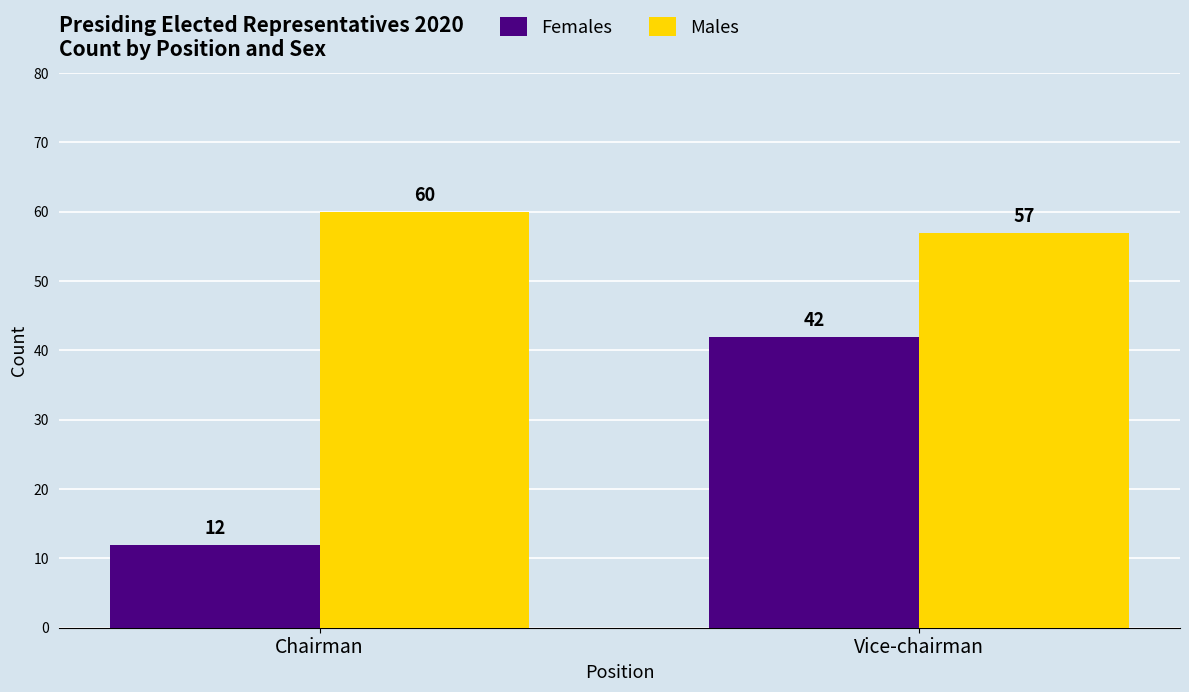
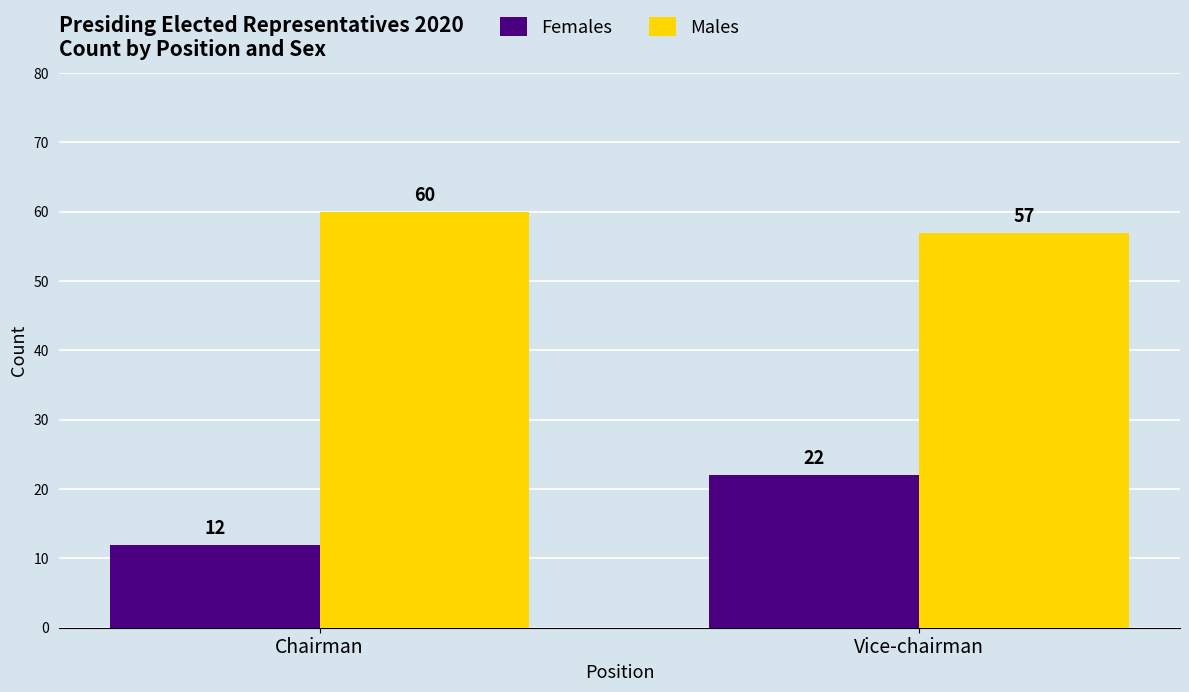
  {
    "Females": {
      "Chairman": 12,
-     "Vice-chairman": 42
+     "Vice-chairman": 22
    },
    "Males": {
      "Chairman": 60,
      "Vice-chairman": 57
    }
  }
